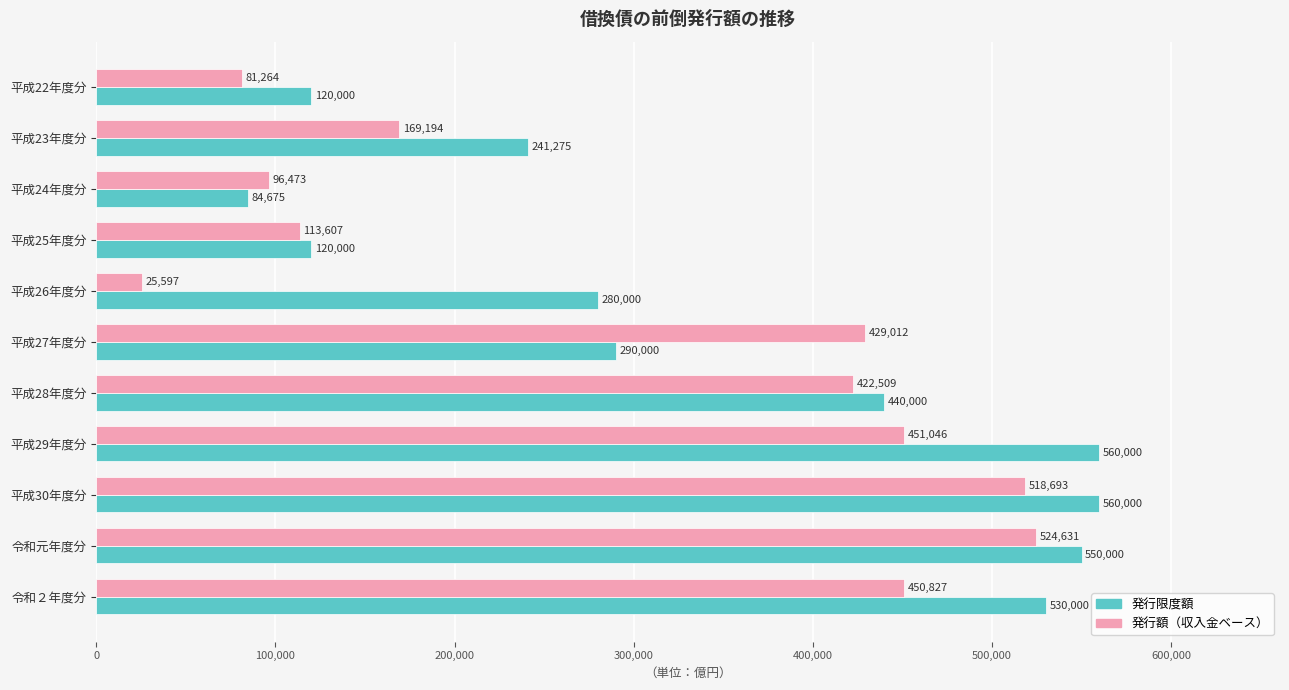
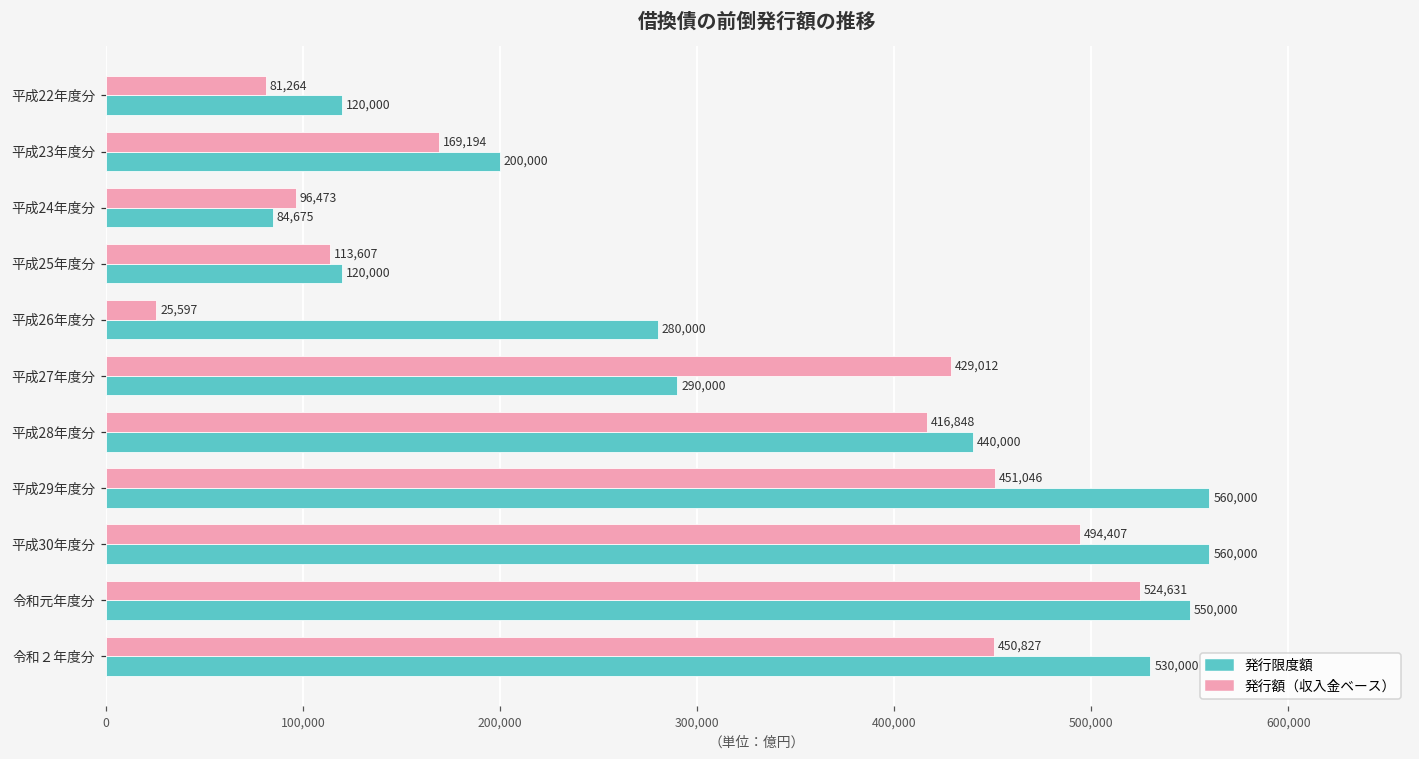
  {
    "発行限度額": {
      "平成22年度分": "120,000",
-     "平成23年度分": "241,275",
+     "平成23年度分": "200,000",
      "平成24年度分": "84,675",
      "平成25年度分": "120,000",
      "平成26年度分": "280,000",
      "平成27年度分": "290,000",
      "平成28年度分": "440,000",
      "平成29年度分": "560,000",
      "平成30年度分": "560,000",
      "令和元年度分": "550,000",
      "令和２年度分": "530,000"
    },
    "発行額（収入金ベース）": {
      "平成22年度分": "81,264",
      "平成23年度分": "169,194",
      "平成24年度分": "96,473",
      "平成25年度分": "113,607",
      "平成26年度分": "25,597",
      "平成27年度分": "429,012",
-     "平成28年度分": "422,509",
+     "平成28年度分": "416,848",
      "平成29年度分": "451,046",
-     "平成30年度分": "518,693",
+     "平成30年度分": "494,407",
      "令和元年度分": "524,631",
      "令和２年度分": "450,827"
    }
  }
